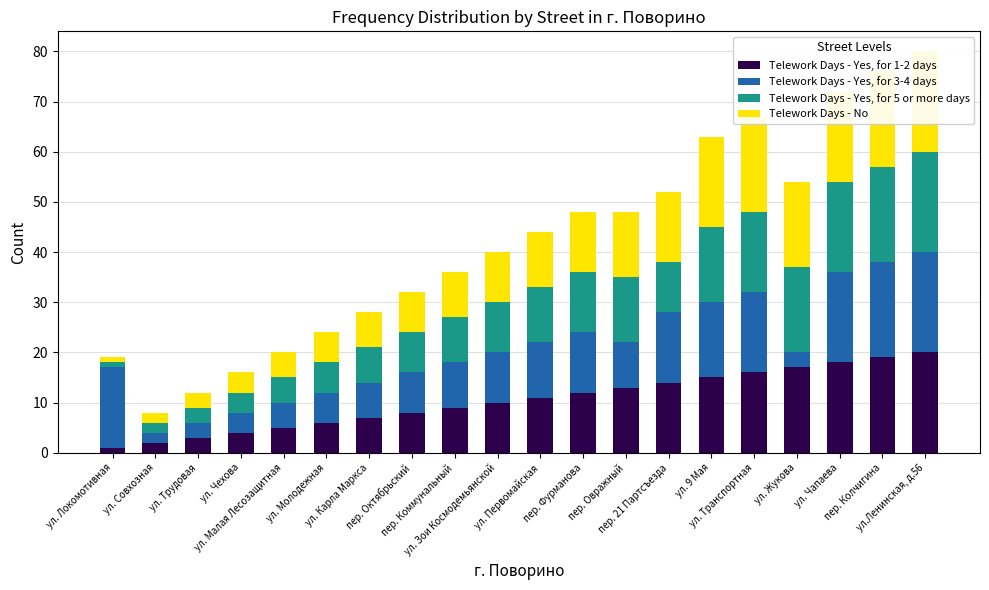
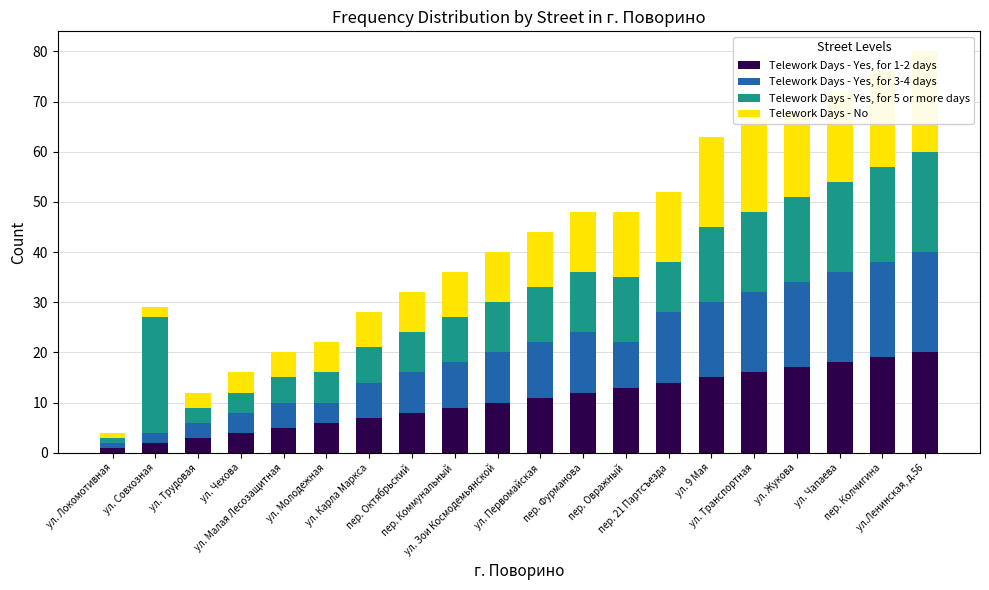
  {
    "Telework Days - Yes, for 1-2 days": {
      "ул. Локомотивная": 1,
      "ул. Совхозная": 2,
      "ул. Трудовая": 3,
      "ул. Чехова": 4,
      "ул. Малая Лесозащитная": 5,
      "ул. Молодежная": 6,
      "ул. Карла Маркса": 7,
      "пер. Октябрьский": 8,
      "пер. Коммунальный": 9,
      "ул. Зои Космодемьянской": 10,
      "ул. Первомайская": 11,
      "пер. Фурманова": 12,
      "пер. Овражный": 13,
      "пер. 21 Партсъезда": 14,
      "ул. 9 Мая": 15,
      "ул. Транспортная": 16,
      "ул. Жукова": 17,
      "ул. Чапаева": 18,
      "пер. Колчигина": 19,
      "ул.Ленинская, д.56": 20
    },
    "Telework Days - Yes, for 3-4 days": {
-     "ул. Локомотивная": 16,
+     "ул. Локомотивная": 1,
      "ул. Совхозная": 2,
      "ул. Трудовая": 3,
      "ул. Чехова": 4,
      "ул. Малая Лесозащитная": 5,
-     "ул. Молодежная": 6,
+     "ул. Молодежная": 4,
      "ул. Карла Маркса": 7,
      "пер. Октябрьский": 8,
      "пер. Коммунальный": 9,
      "ул. Зои Космодемьянской": 10,
      "ул. Первомайская": 11,
      "пер. Фурманова": 12,
      "пер. Овражный": 9,
      "пер. 21 Партсъезда": 14,
      "ул. 9 Мая": 15,
      "ул. Транспортная": 16,
-     "ул. Жукова": 3,
+     "ул. Жукова": 17,
      "ул. Чапаева": 18,
      "пер. Колчигина": 19,
      "ул.Ленинская, д.56": 20
    },
    "Telework Days - Yes, for 5 or more days": {
      "ул. Локомотивная": 1,
-     "ул. Совхозная": 2,
+     "ул. Совхозная": 23,
      "ул. Трудовая": 3,
      "ул. Чехова": 4,
      "ул. Малая Лесозащитная": 5,
      "ул. Молодежная": 6,
      "ул. Карла Маркса": 7,
      "пер. Октябрьский": 8,
      "пер. Коммунальный": 9,
      "ул. Зои Космодемьянской": 10,
      "ул. Первомайская": 11,
      "пер. Фурманова": 12,
      "пер. Овражный": 13,
      "пер. 21 Партсъезда": 10,
      "ул. 9 Мая": 15,
      "ул. Транспортная": 16,
      "ул. Жукова": 17,
      "ул. Чапаева": 18,
      "пер. Колчигина": 19,
      "ул.Ленинская, д.56": 20
    },
    "Telework Days - No": {
      "ул. Локомотивная": 1,
      "ул. Совхозная": 2,
      "ул. Трудовая": 3,
      "ул. Чехова": 4,
      "ул. Малая Лесозащитная": 5,
      "ул. Молодежная": 6,
      "ул. Карла Маркса": 7,
      "пер. Октябрьский": 8,
      "пер. Коммунальный": 9,
      "ул. Зои Космодемьянской": 10,
      "ул. Первомайская": 11,
      "пер. Фурманова": 12,
      "пер. Овражный": 13,
      "пер. 21 Партсъезда": 14,
      "ул. 9 Мая": 18
    }
  }
